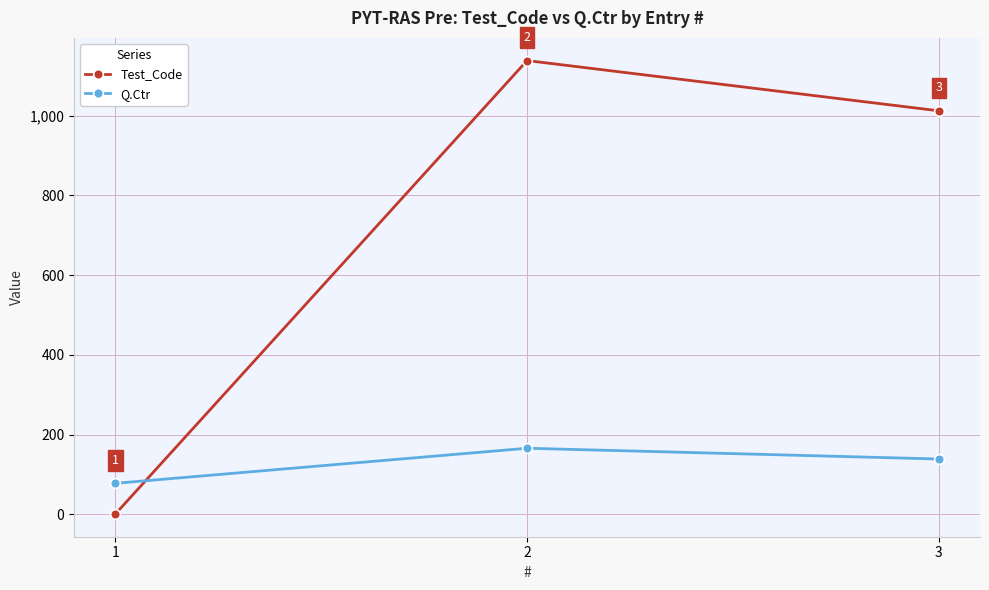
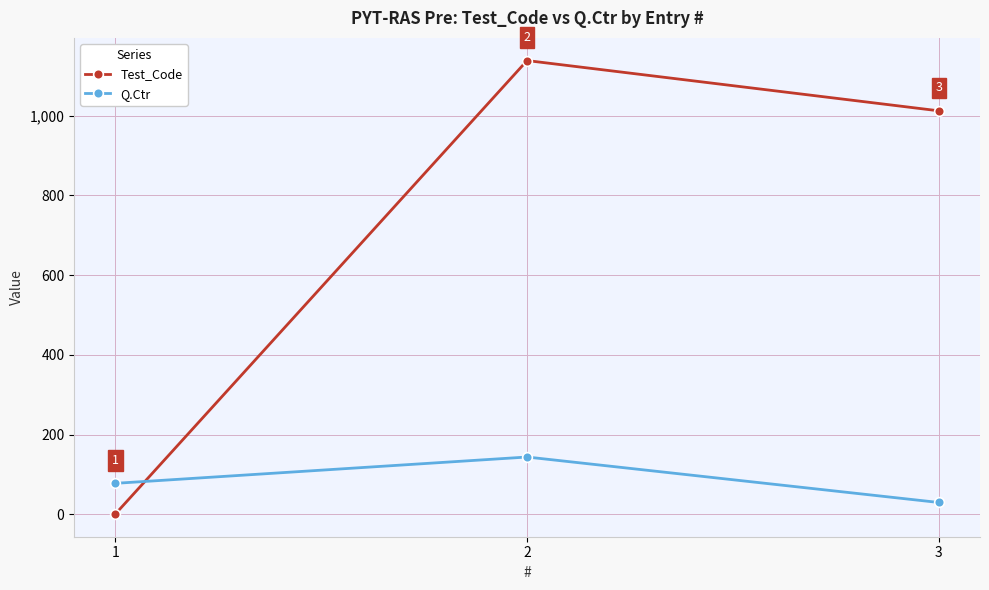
  {
    "Test_Code": {
      "1": 0
    },
    "Q.Ctr": {
-     "2": 170,
-     "3": 140
+     "2": 140,
+     "3": 30
    }
  }
